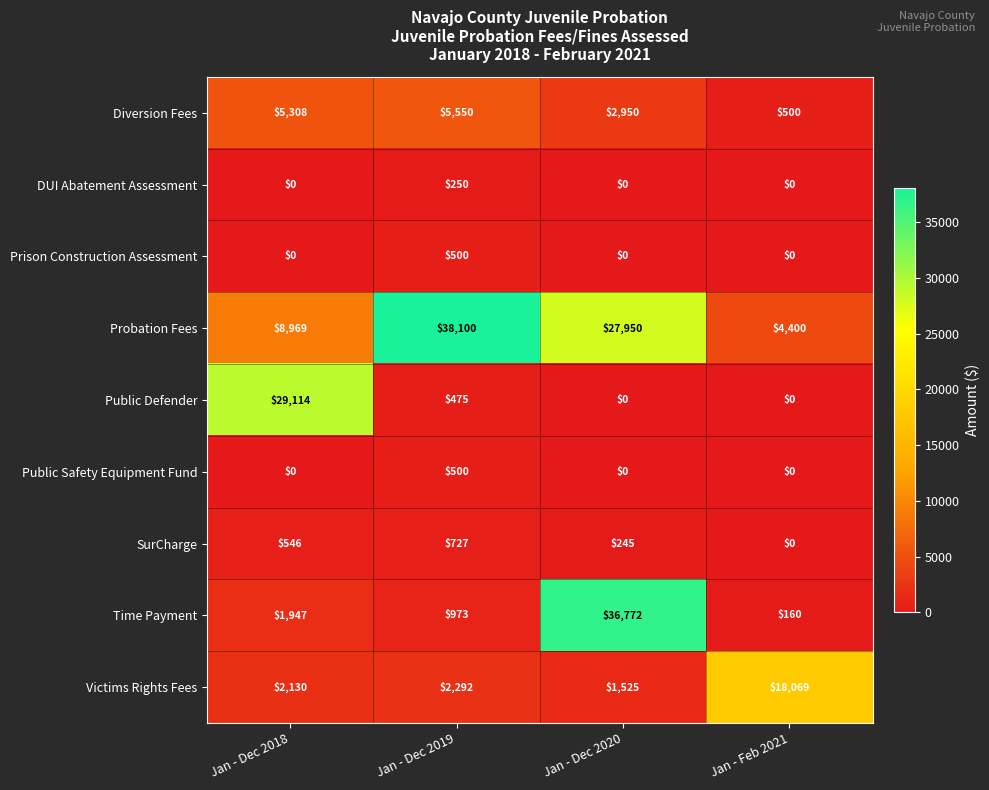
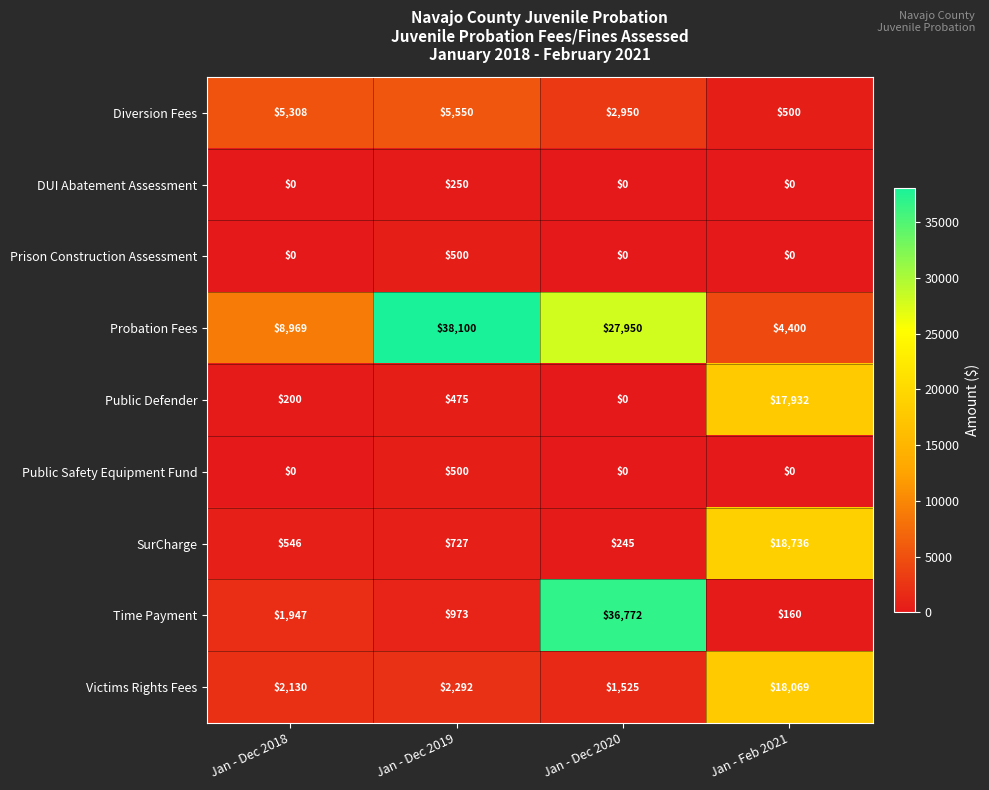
  {
    "Diversion Fees": {
      "Jan - Dec 2018": "$5,308",
      "Jan - Dec 2019": "$5,550",
      "Jan - Dec 2020": "$2,950",
      "Jan - Feb 2021": "$500"
    },
    "DUI Abatement Assessment": {
      "Jan - Dec 2018": "$0",
      "Jan - Dec 2019": "$250",
      "Jan - Dec 2020": "$0",
      "Jan - Feb 2021": "$0"
    },
    "Prison Construction Assessment": {
      "Jan - Dec 2018": "$0",
      "Jan - Dec 2019": "$500",
      "Jan - Dec 2020": "$0",
      "Jan - Feb 2021": "$0"
    },
    "Probation Fees": {
      "Jan - Dec 2018": "$8,969",
      "Jan - Dec 2019": "$38,100",
      "Jan - Dec 2020": "$27,950",
      "Jan - Feb 2021": "$4,400"
    },
    "Public Defender": {
-     "Jan - Dec 2018": "$29,114",
+     "Jan - Dec 2018": "$200",
      "Jan - Dec 2019": "$475",
      "Jan - Dec 2020": "$0",
-     "Jan - Feb 2021": "$0"
+     "Jan - Feb 2021": "$17,932"
    },
    "Public Safety Equipment Fund": {
      "Jan - Dec 2018": "$0",
      "Jan - Dec 2019": "$500",
      "Jan - Dec 2020": "$0",
      "Jan - Feb 2021": "$0"
    },
    "SurCharge": {
      "Jan - Dec 2018": "$546",
      "Jan - Dec 2019": "$727",
      "Jan - Dec 2020": "$245",
-     "Jan - Feb 2021": "$0"
+     "Jan - Feb 2021": "$18,736"
    },
    "Time Payment": {
      "Jan - Dec 2018": "$1,947",
      "Jan - Dec 2019": "$973",
      "Jan - Dec 2020": "$36,772",
      "Jan - Feb 2021": "$160"
    },
    "Victims Rights Fees": {
      "Jan - Dec 2018": "$2,130",
      "Jan - Dec 2019": "$2,292",
      "Jan - Dec 2020": "$1,525",
      "Jan - Feb 2021": "$18,069"
    }
  }
